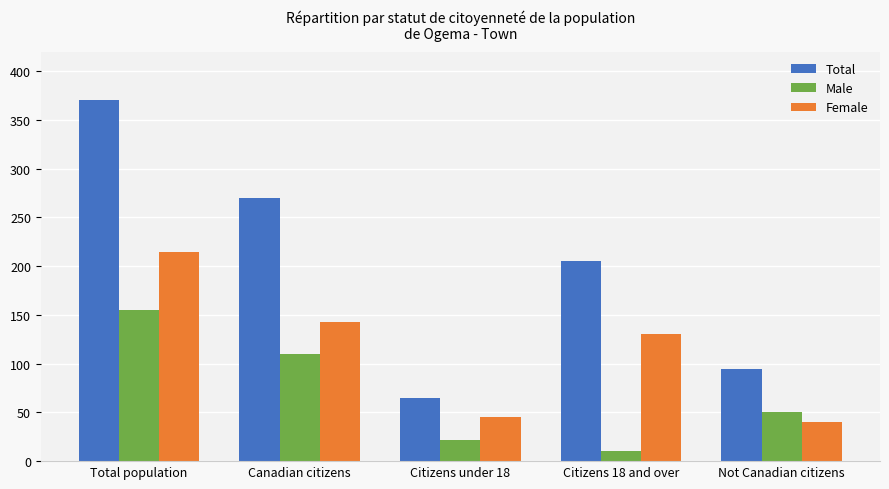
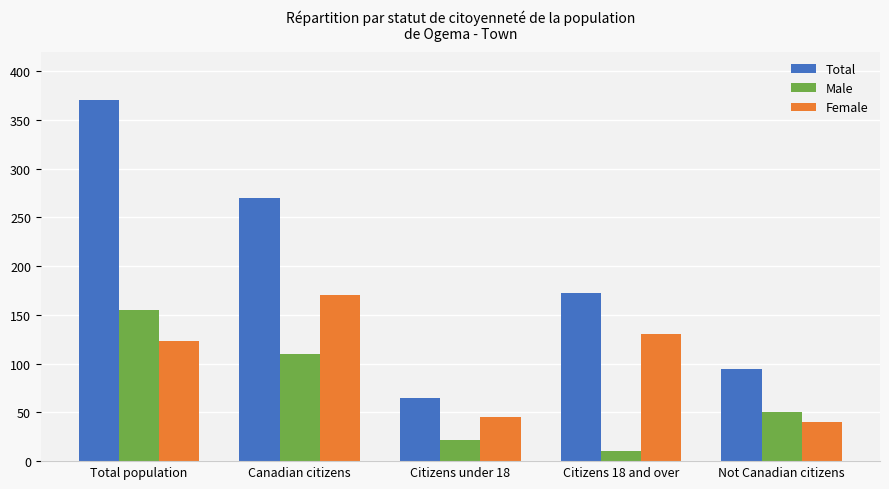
  {
    "Total": {
      "Total population": 370,
      "Canadian citizens": 270,
      "Citizens under 18": 70,
-     "Citizens 18 and over": 210,
+     "Citizens 18 and over": 170,
      "Not Canadian citizens": 100
    },
    "Male": {
      "Total population": 160,
      "Canadian citizens": 110,
      "Citizens under 18": 20,
      "Citizens 18 and over": 10,
      "Not Canadian citizens": 50
    },
    "Female": {
-     "Total population": 220,
-     "Canadian citizens": 140,
+     "Total population": 120,
+     "Canadian citizens": 170,
      "Citizens under 18": 50,
      "Citizens 18 and over": 130,
      "Not Canadian citizens": 40
    }
  }
